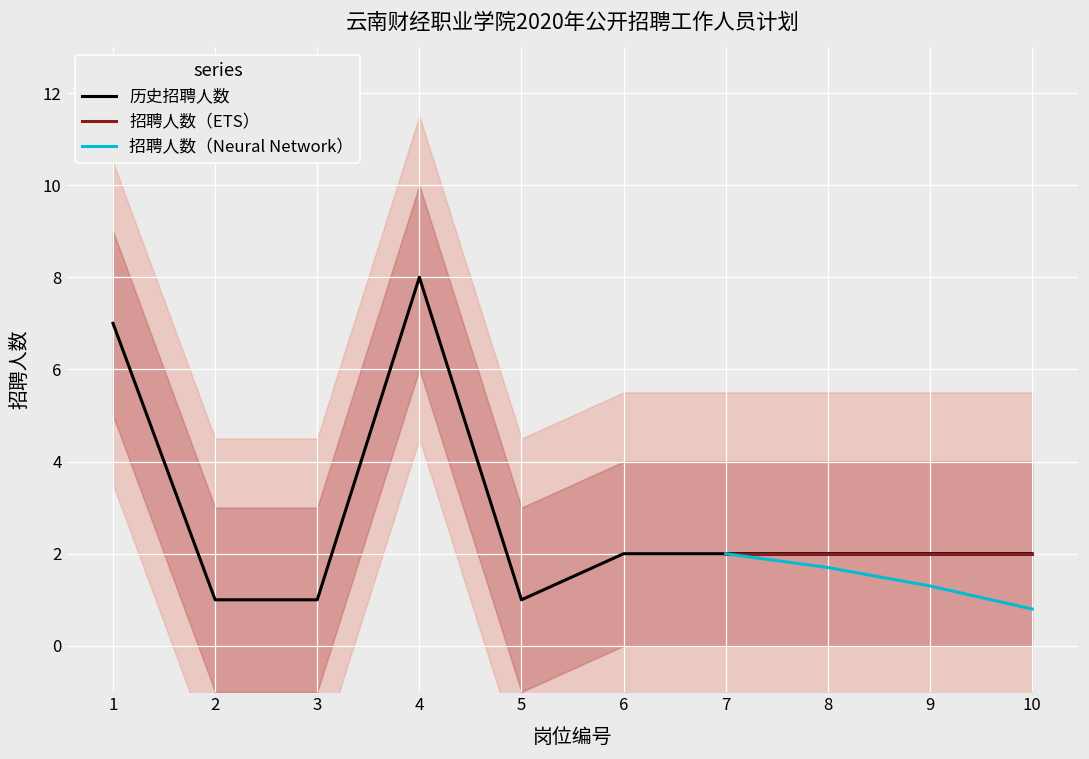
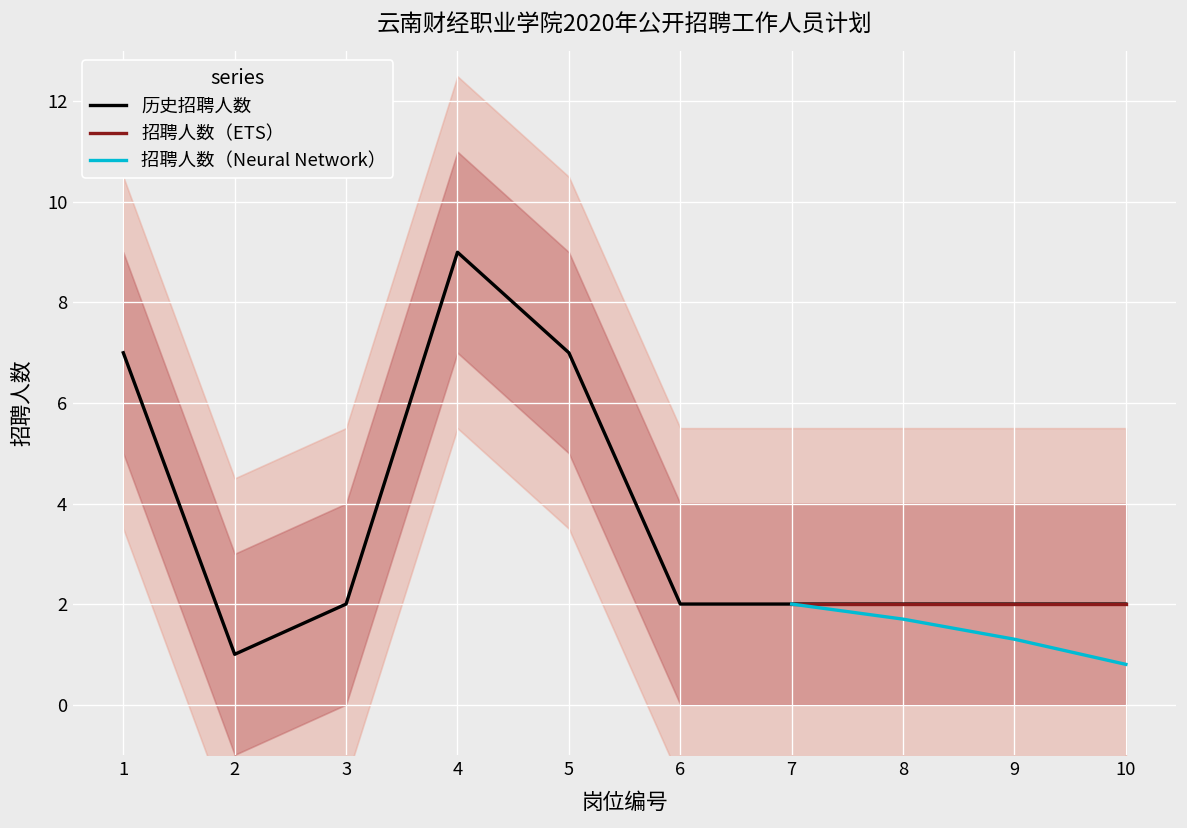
  {
    "历史招聘人数": {
      "1": 7,
      "2": 1,
-     "3": 1,
-     "4": 8,
-     "5": 1,
+     "3": 2,
+     "4": 9,
+     "5": 7,
      "6": 2
    },
    "招聘人数（Neural Network）": {
      "8": 1.7,
      "9": 1.3,
      "10": 0.8
    }
  }
